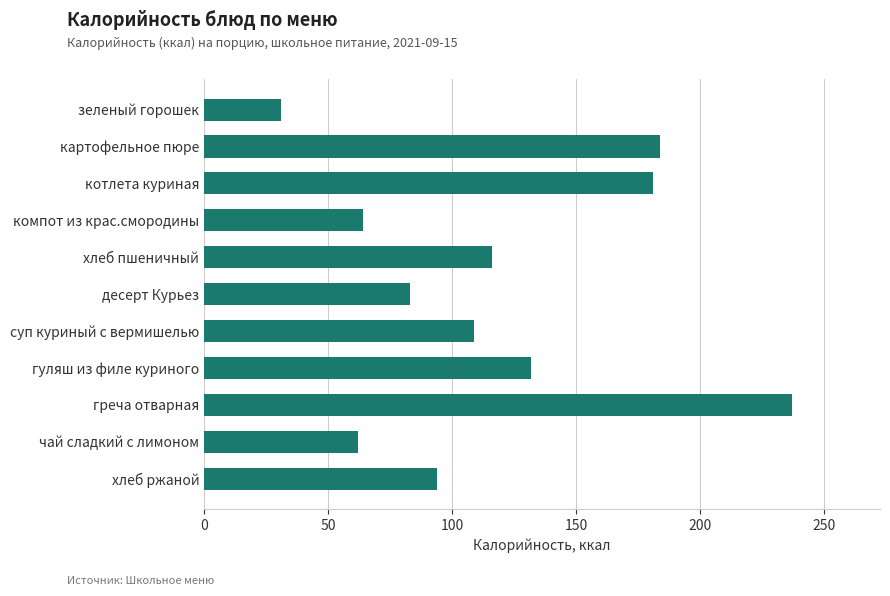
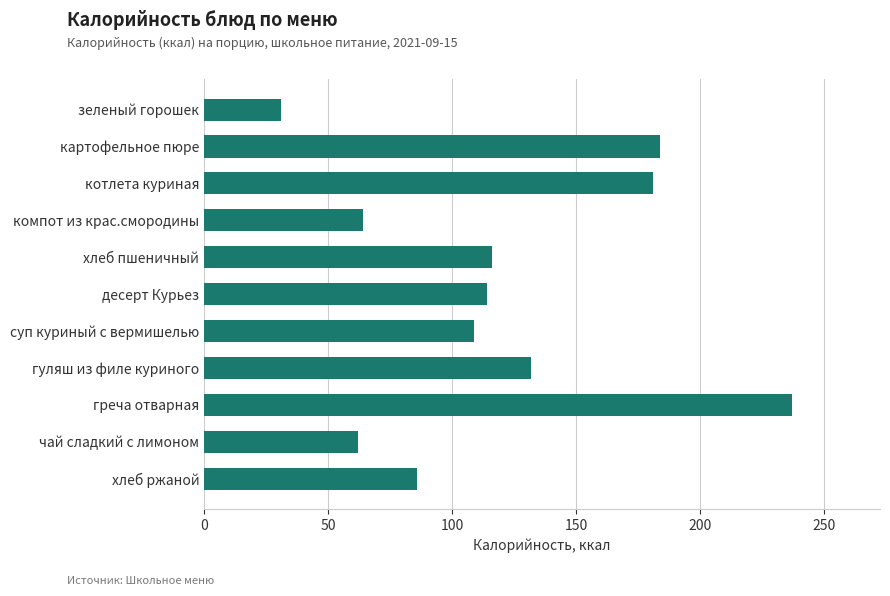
  {
    "зеленый горошек": 31,
    "картофельное пюре": 184,
    "котлета куриная": 181,
    "компот из крас.смородины": 64,
    "хлеб пшеничный": 116,
-   "десерт Курьез": 83,
+   "десерт Курьез": 114,
    "суп куриный с вермишелью": 109,
    "гуляш из филе куриного": 132,
    "греча отварная": 237,
    "чай сладкий с лимоном": 62,
-   "хлеб ржаной": 94
+   "хлеб ржаной": 86
  }
